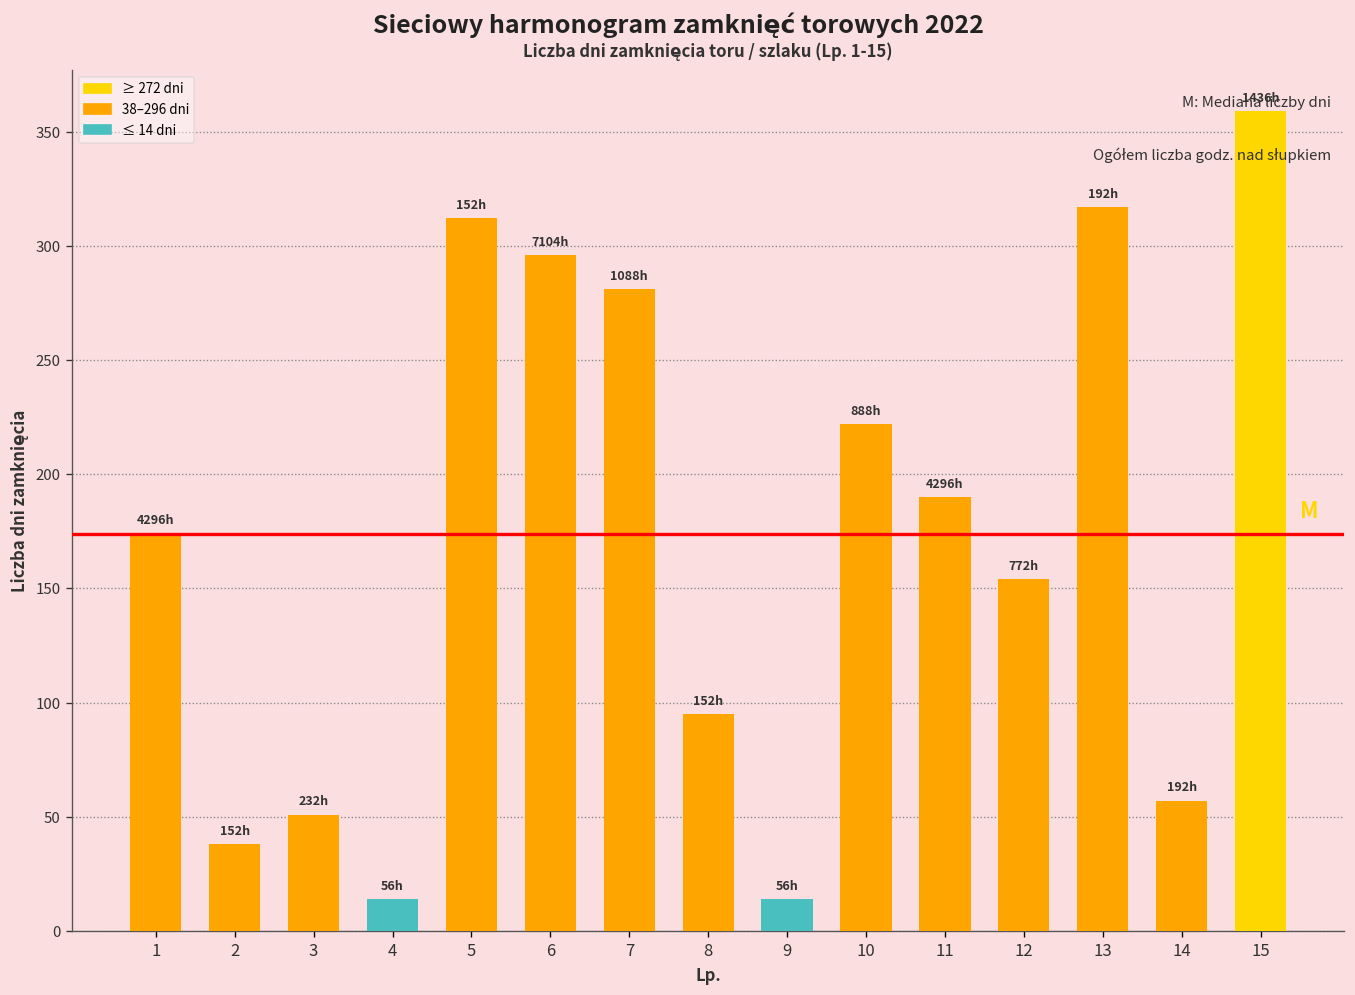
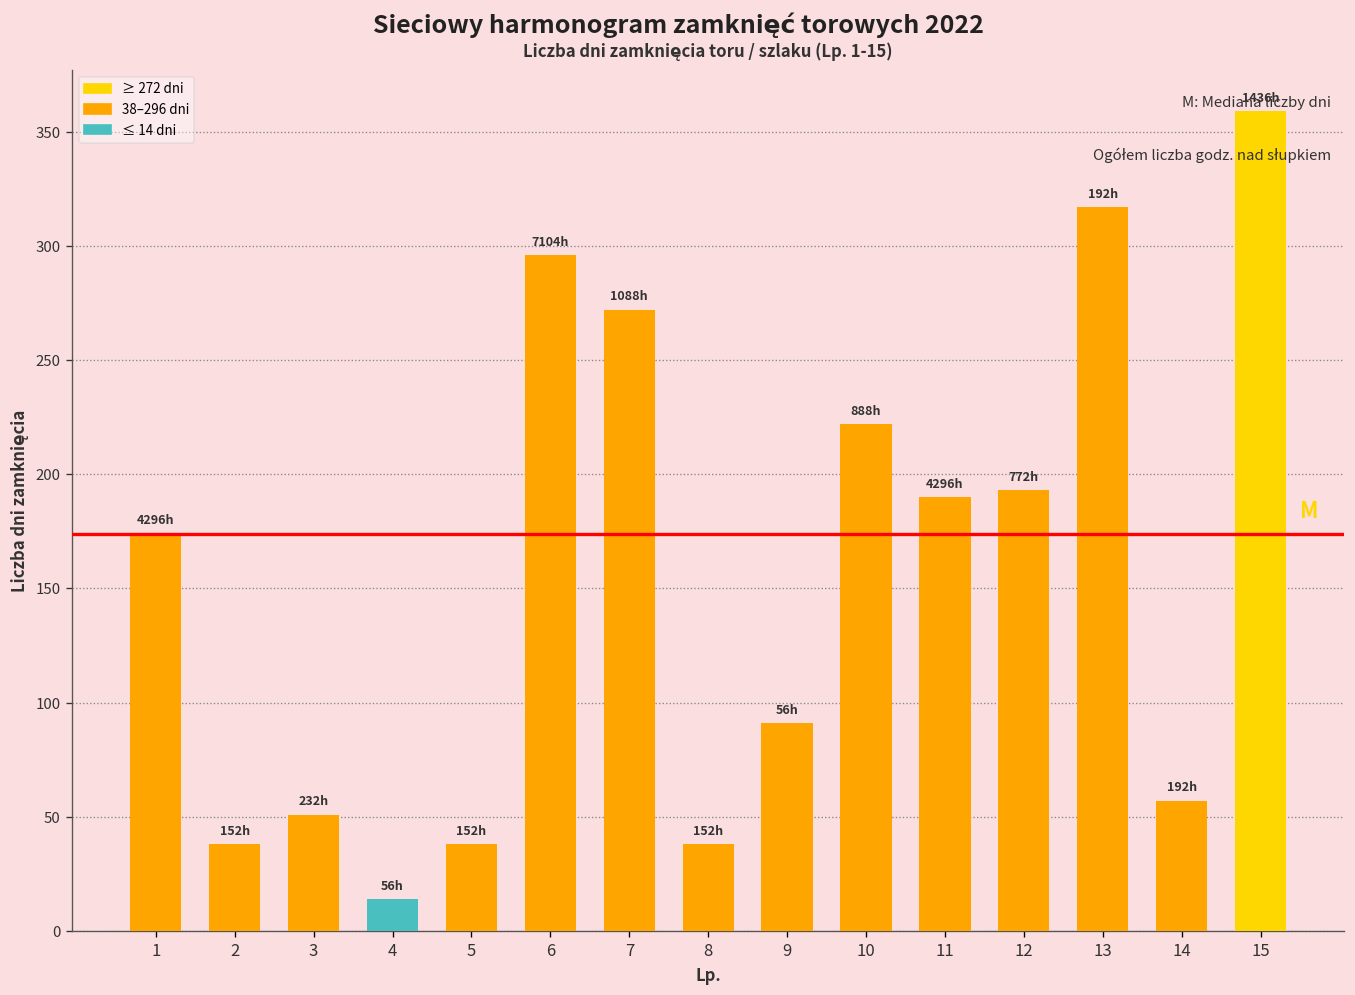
  {
-   "5": 312,
-   "7": 281,
-   "8": 95,
-   "9": 14,
-   "12": 154
+   "5": 38,
+   "7": 272,
+   "8": 38,
+   "9": 91,
+   "12": 193
  }
